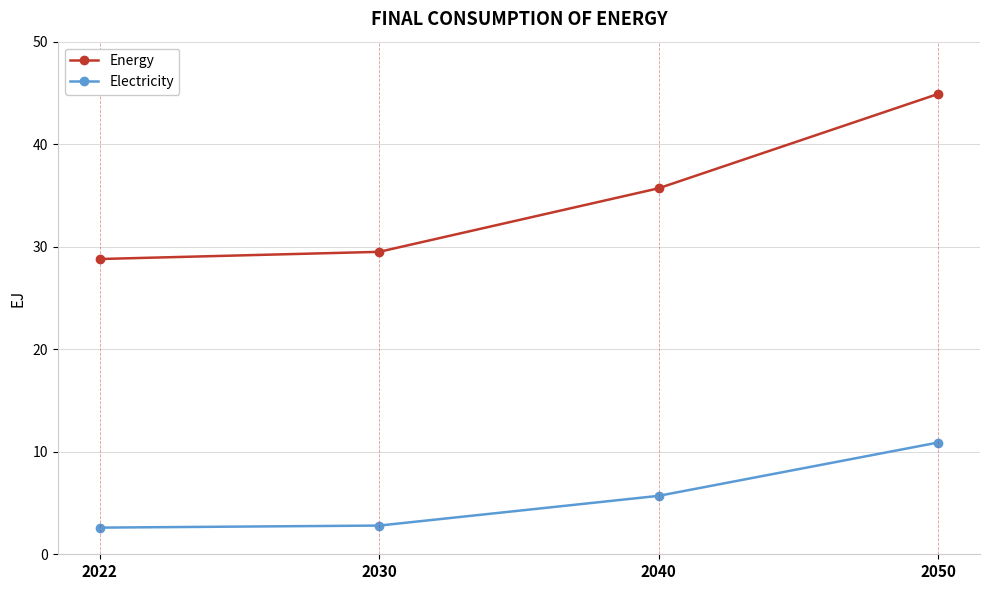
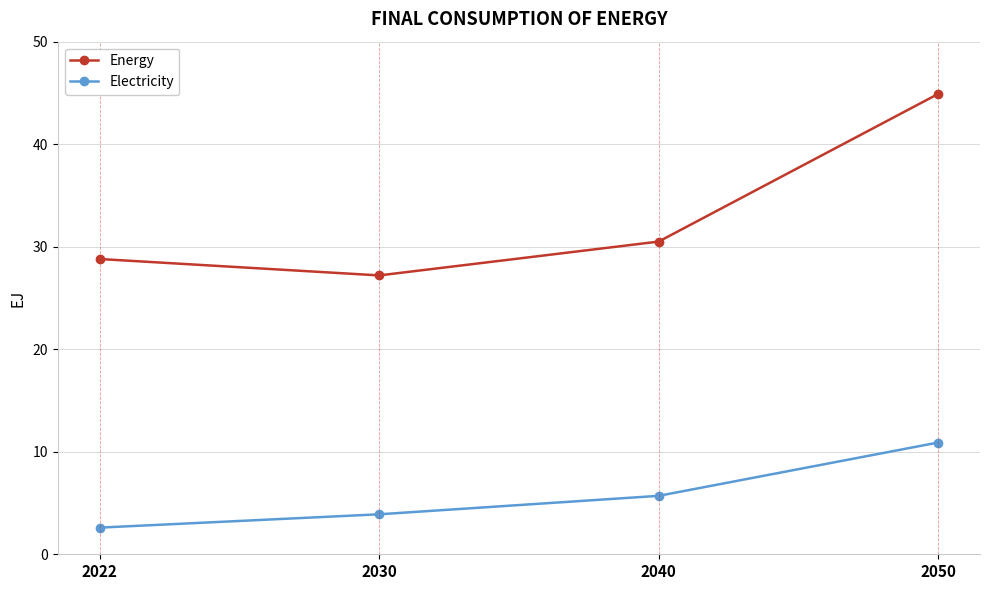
  {
    "Energy": {
      "2022": 28.8,
-     "2030": 29.5,
-     "2040": 35.7,
+     "2030": 27.2,
+     "2040": 30.5,
      "2050": 44.9
    },
    "Electricity": {
      "2022": 2.6,
-     "2030": 2.8,
+     "2030": 3.9,
      "2040": 5.7,
      "2050": 10.9
    }
  }
